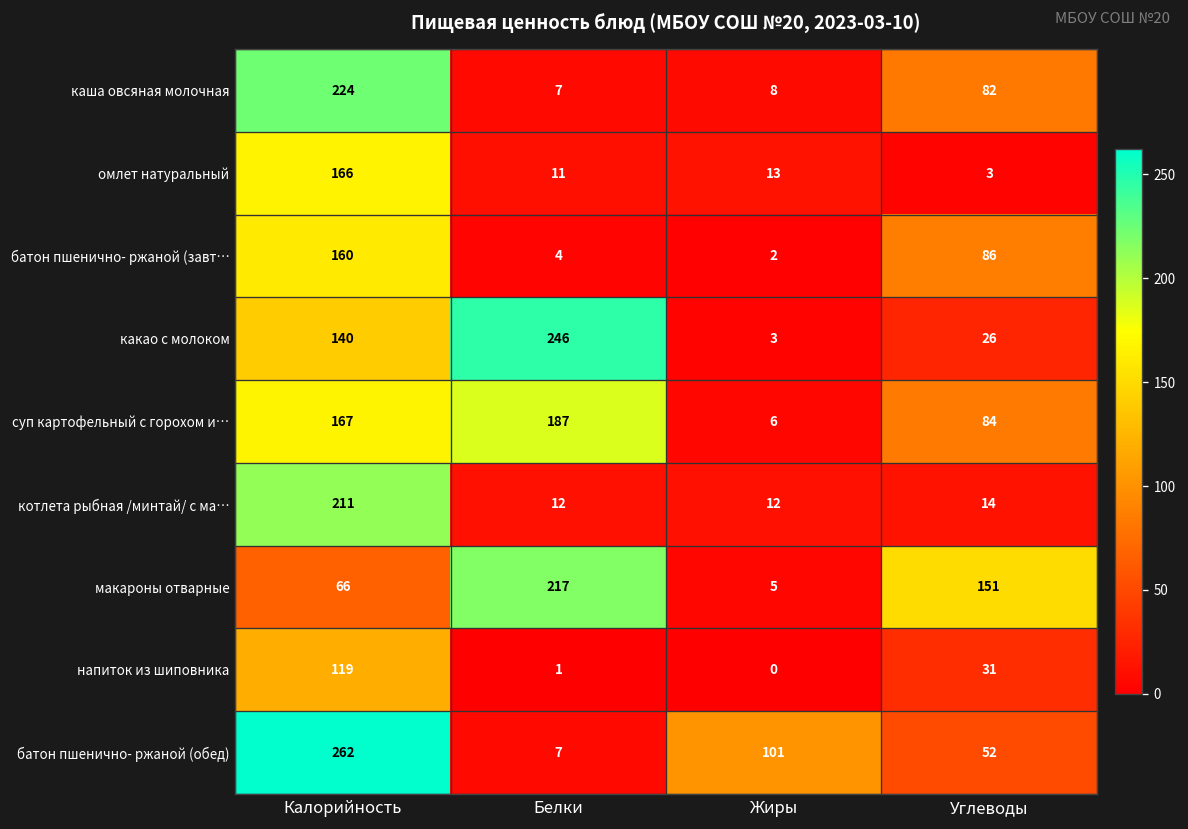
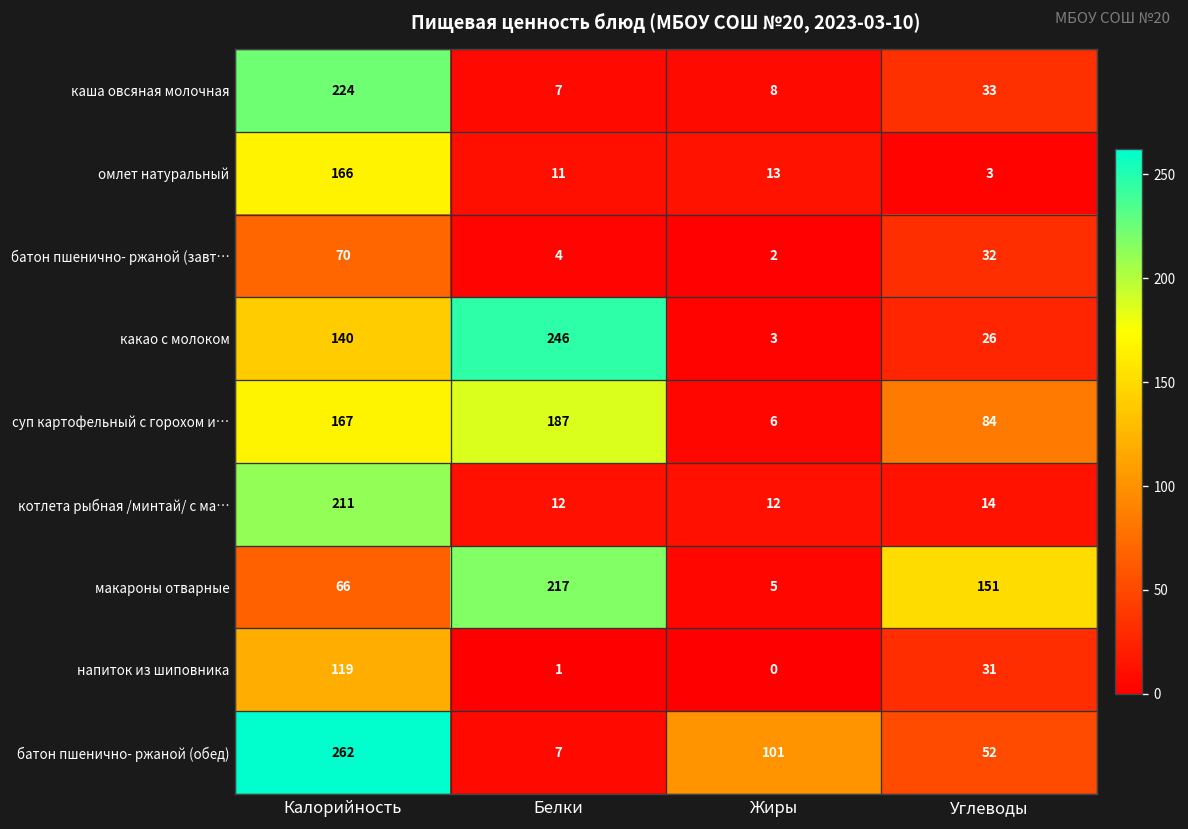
  {
    "каша овсяная молочная": {
      "Калорийность": 224,
      "Белки": 7,
      "Жиры": 8,
-     "Углеводы": 82
+     "Углеводы": 33
    },
    "омлет натуральный": {
      "Калорийность": 166,
      "Белки": 11,
      "Жиры": 13,
      "Углеводы": 3
    },
    "батон пшенично- ржаной (завт…": {
-     "Калорийность": 160,
+     "Калорийность": 70,
      "Белки": 4,
      "Жиры": 2,
-     "Углеводы": 86
+     "Углеводы": 32
    },
    "какао с молоком": {
      "Калорийность": 140,
      "Белки": 246,
      "Жиры": 3,
      "Углеводы": 26
    },
    "суп картофельный с горохом и…": {
      "Калорийность": 167,
      "Белки": 187,
      "Жиры": 6,
      "Углеводы": 84
    },
    "котлета рыбная /минтай/ с ма…": {
      "Калорийность": 211,
      "Белки": 12,
      "Жиры": 12,
      "Углеводы": 14
    },
    "макароны отварные": {
      "Калорийность": 66,
      "Белки": 217,
      "Жиры": 5,
      "Углеводы": 151
    },
    "напиток из шиповника": {
      "Калорийность": 119,
      "Белки": 1,
      "Жиры": 0,
      "Углеводы": 31
    },
    "батон пшенично- ржаной (обед)": {
      "Калорийность": 262,
      "Белки": 7,
      "Жиры": 101,
      "Углеводы": 52
    }
  }
